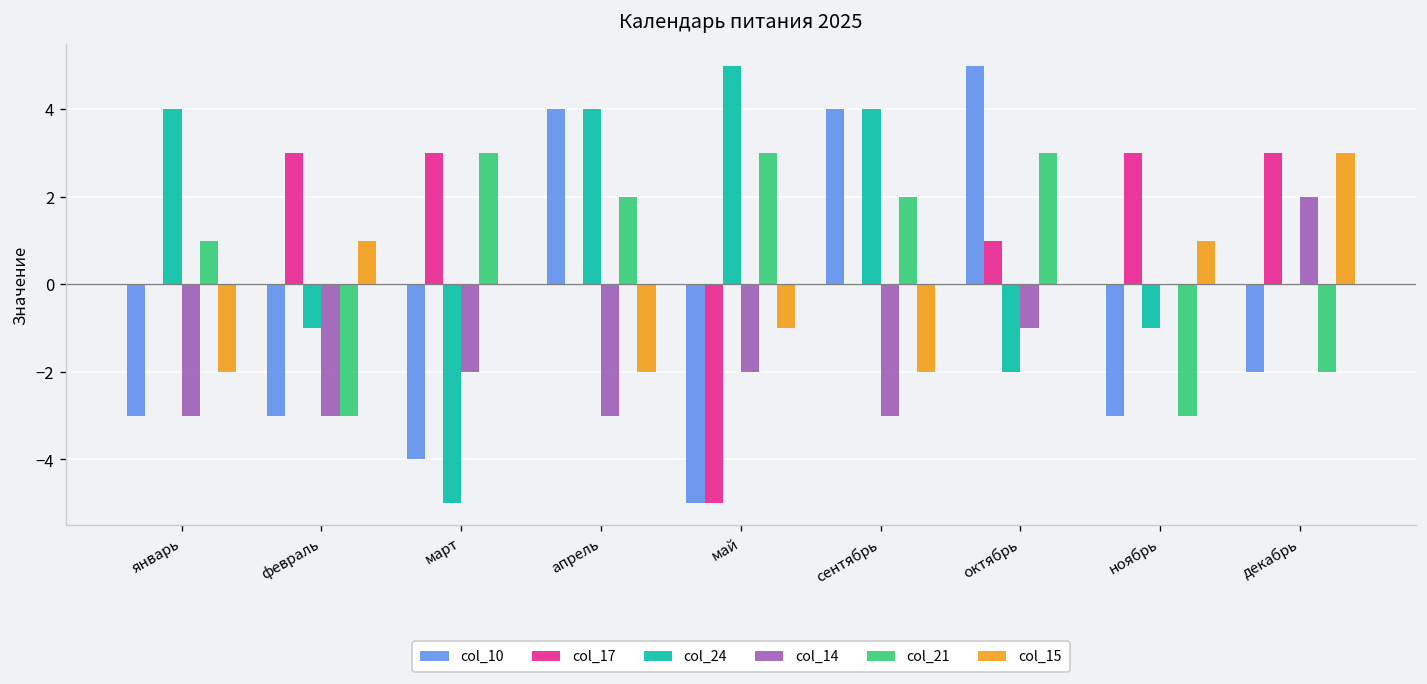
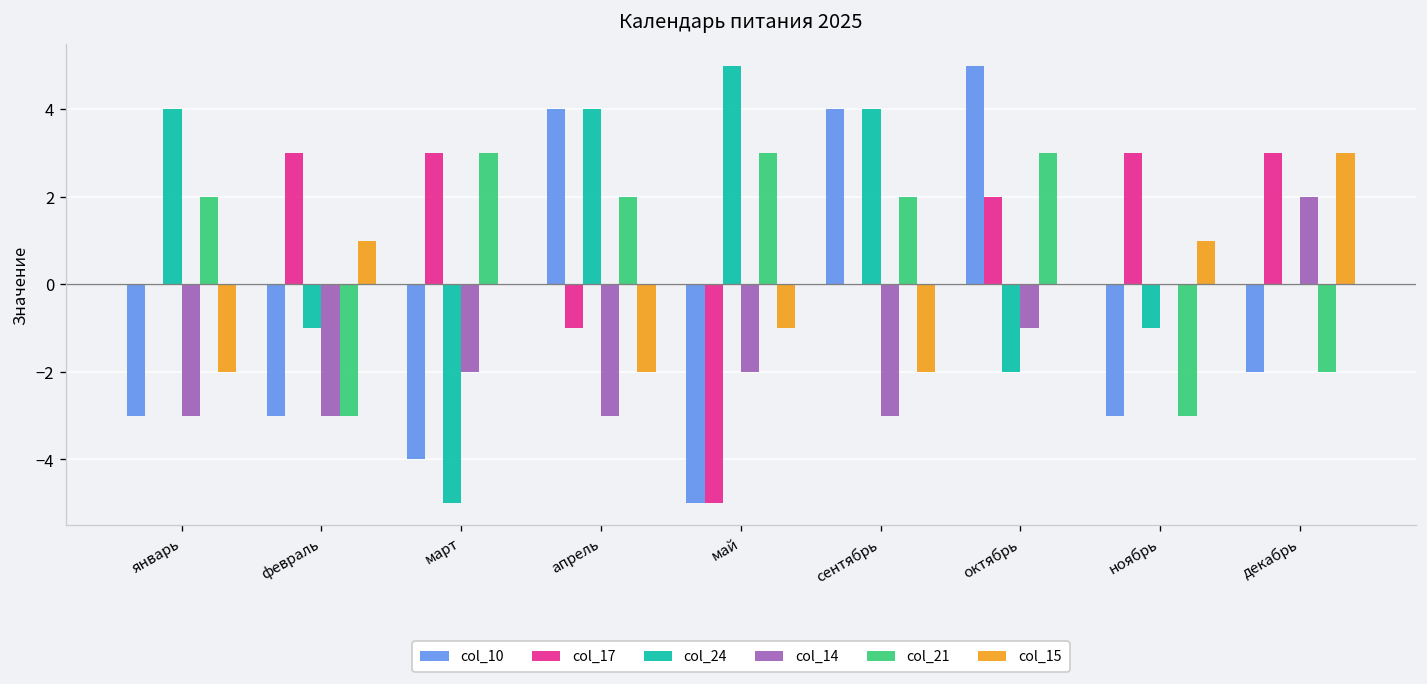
  {
    "col_10": {
      "январь": -3.0,
      "февраль": -3.0,
      "март": -4.0,
      "апрель": 4.0,
      "май": -5.0,
      "сентябрь": 4.0,
      "октябрь": 5.0,
      "ноябрь": -3.0,
      "декабрь": -2.0
    },
    "col_17": {
      "январь": 0.0,
      "февраль": 3.0,
      "март": 3.0,
-     "апрель": 0.0,
+     "апрель": -1.0,
      "май": -5.0,
      "сентябрь": 0.0,
-     "октябрь": 1.0,
+     "октябрь": 2.0,
      "ноябрь": 3.0,
      "декабрь": 3.0
    },
    "col_24": {
      "январь": 4.0,
      "февраль": -1.0,
      "март": -5.0,
      "апрель": 4.0,
      "май": 5.0,
      "сентябрь": 4.0,
      "октябрь": -2.0,
      "ноябрь": -1.0,
      "декабрь": 0.0
    },
    "col_14": {
      "январь": -3.0,
      "февраль": -3.0,
      "март": -2.0,
      "апрель": -3.0,
      "май": -2.0,
      "сентябрь": -3.0,
      "октябрь": -1.0,
      "ноябрь": 0.0,
      "декабрь": 2.0
    },
    "col_21": {
-     "январь": 1.0,
+     "январь": 2.0,
      "февраль": -3.0,
      "март": 3.0,
      "апрель": 2.0,
      "май": 3.0,
      "сентябрь": 2.0,
      "октябрь": 3.0,
      "ноябрь": -3.0,
      "декабрь": -2.0
    },
    "col_15": {
      "январь": -2.0,
      "февраль": 1.0,
      "март": 0.0,
      "апрель": -2.0,
      "май": -1.0,
      "сентябрь": -2.0,
      "октябрь": 0.0,
      "ноябрь": 1.0,
      "декабрь": 3.0
    }
  }
